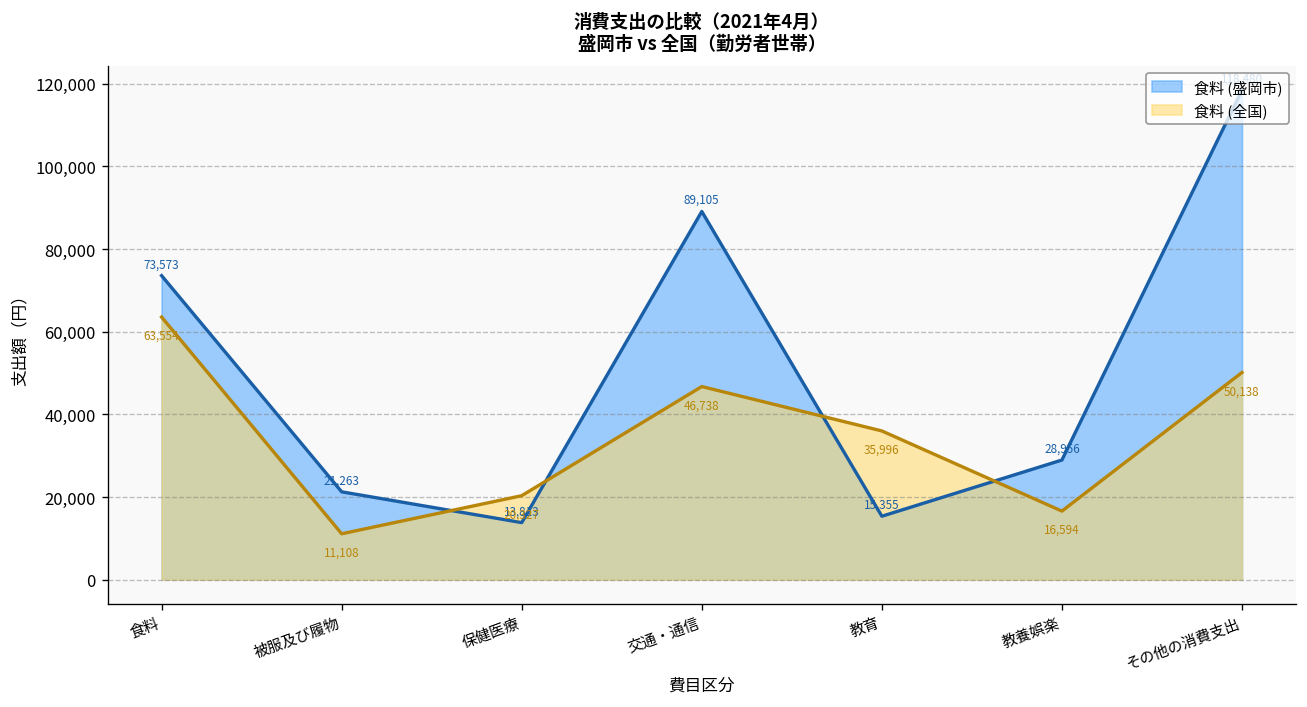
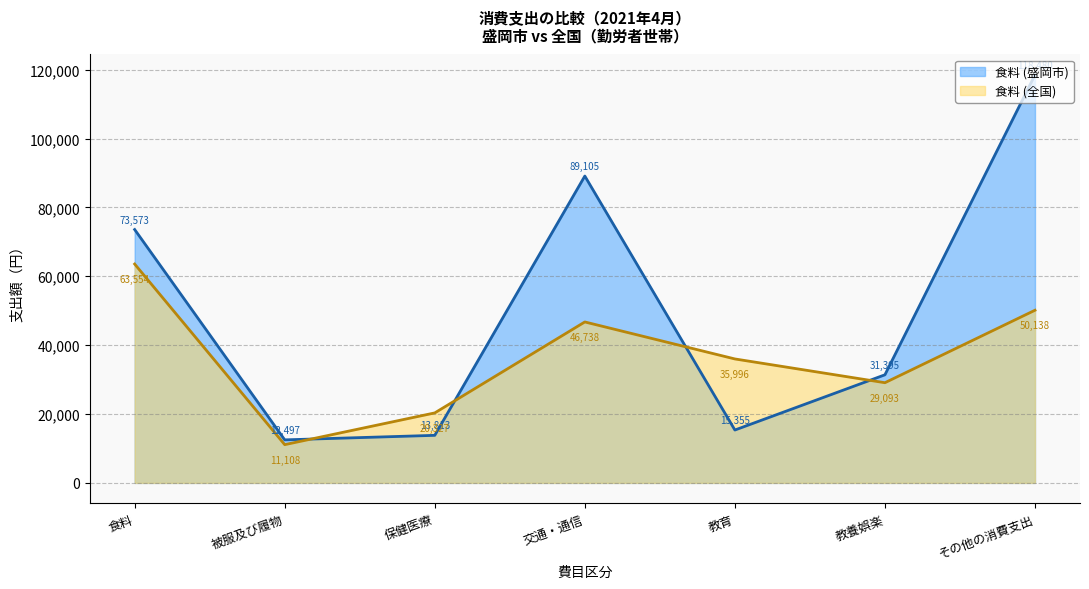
  {
    "食料 (盛岡市)": {
      "食料": "73,573",
-     "被服及び履物": "21,263",
+     "被服及び履物": "12,497",
      "交通・通信": "89,105",
      "教育": "15,355",
-     "教養娯楽": "28,956"
+     "教養娯楽": "31,395"
    },
    "食料 (全国)": {
      "食料": "63,554",
      "被服及び履物": "11,108",
      "交通・通信": "46,738",
      "教育": "35,996",
-     "教養娯楽": "16,594",
+     "教養娯楽": "29,093",
      "その他の消費支出": "50,138"
    }
  }
